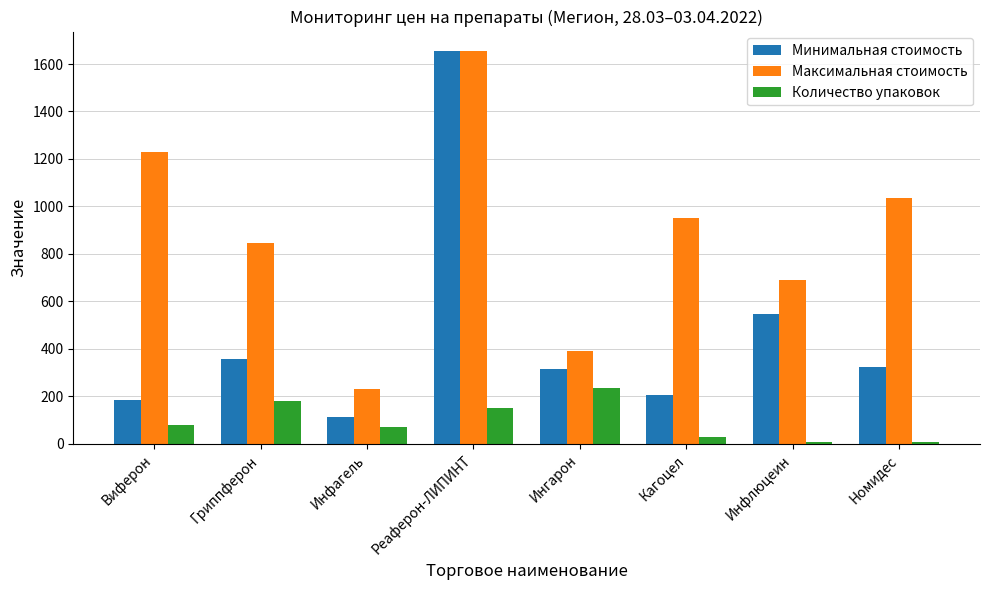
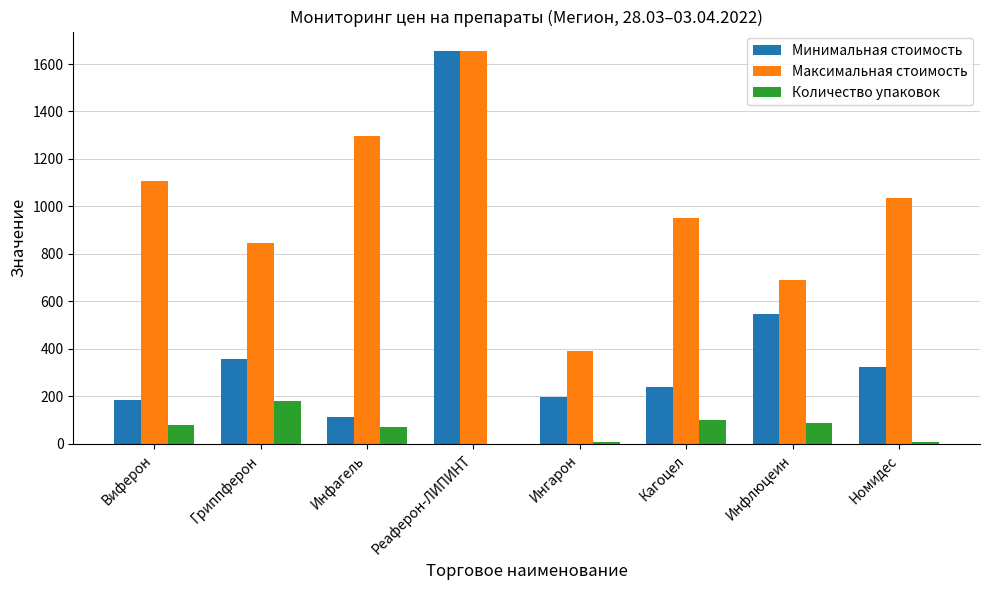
  {
    "Минимальная стоимость": {
      "Виферон": 190,
      "Гриппферон": 360,
      "Инфагель": 110,
      "Реаферон-ЛИПИНТ": 1650,
-     "Ингарон": 320,
-     "Кагоцел": 210,
+     "Ингарон": 200,
+     "Кагоцел": 240,
      "Инфлюцеин": 550,
      "Номидес": 320
    },
    "Максимальная стоимость": {
-     "Виферон": 1230,
+     "Виферон": 1110,
      "Гриппферон": 850,
-     "Инфагель": 230,
+     "Инфагель": 1300,
      "Реаферон-ЛИПИНТ": 1650,
      "Ингарон": 390,
      "Кагоцел": 950,
      "Инфлюцеин": 690,
      "Номидес": 1040
    },
    "Количество упаковок": {
      "Виферон": 80,
      "Гриппферон": 180,
      "Инфагель": 70,
-     "Реаферон-ЛИПИНТ": 150,
-     "Ингарон": 240,
-     "Кагоцел": 30,
-     "Инфлюцеин": 10
+     "Реаферон-ЛИПИНТ": 0,
+     "Ингарон": 10,
+     "Кагоцел": 100,
+     "Инфлюцеин": 90
    }
  }
